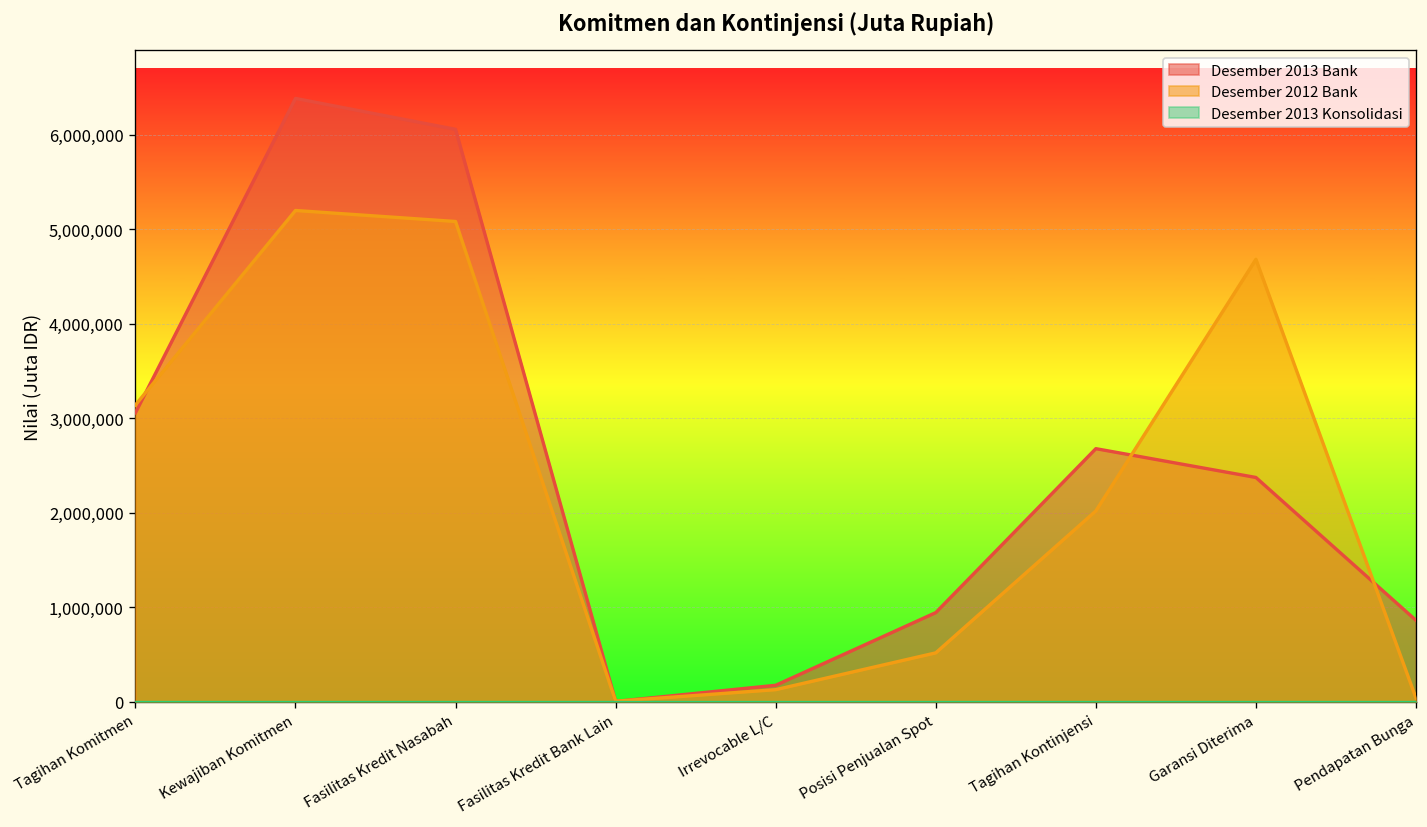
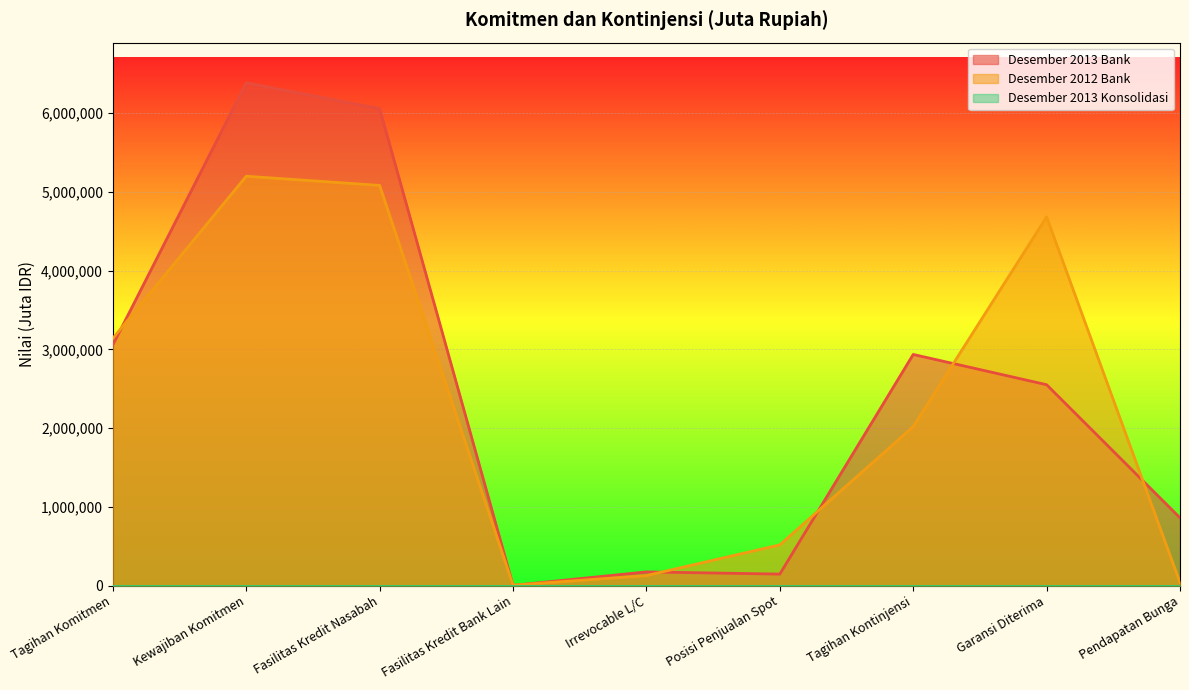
  {
    "Desember 2013 Bank": {
      "Tagihan Komitmen": "3,100,000",
      "Kewajiban Komitmen": "6,400,000",
      "Fasilitas Kredit Nasabah": "6,100,000",
      "Irrevocable L/C": "200,000",
-     "Posisi Penjualan Spot": "900,000",
-     "Tagihan Kontinjensi": "2,700,000",
-     "Garansi Diterima": "2,400,000",
+     "Posisi Penjualan Spot": "100,000",
+     "Tagihan Kontinjensi": "2,900,000",
+     "Garansi Diterima": "2,600,000",
      "Pendapatan Bunga": "900,000"
    },
    "Desember 2012 Bank": {
      "Tagihan Komitmen": "3,100,000",
      "Kewajiban Komitmen": "5,200,000",
      "Fasilitas Kredit Nasabah": "5,100,000",
      "Irrevocable L/C": "100,000",
      "Posisi Penjualan Spot": "500,000",
      "Tagihan Kontinjensi": "2,000,000",
      "Garansi Diterima": "4,700,000",
      "Pendapatan Bunga": "0"
    },
    "Desember 2013 Konsolidasi": {
      "Tagihan Komitmen": "0",
      "Kewajiban Komitmen": "0",
      "Fasilitas Kredit Nasabah": "0",
      "Irrevocable L/C": "0",
      "Posisi Penjualan Spot": "0",
      "Tagihan Kontinjensi": "0",
      "Garansi Diterima": "0",
      "Pendapatan Bunga": "0"
    }
  }
